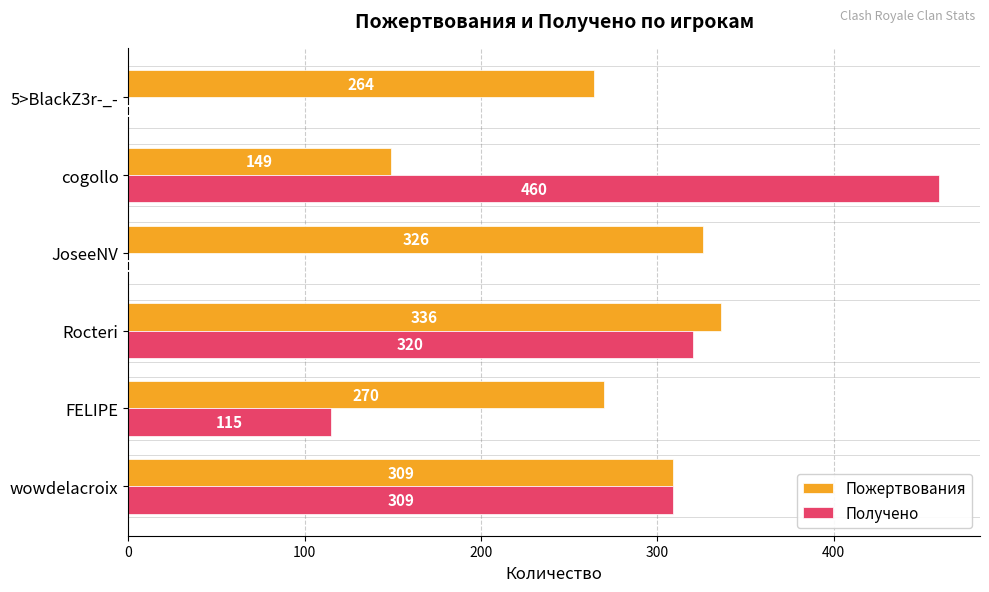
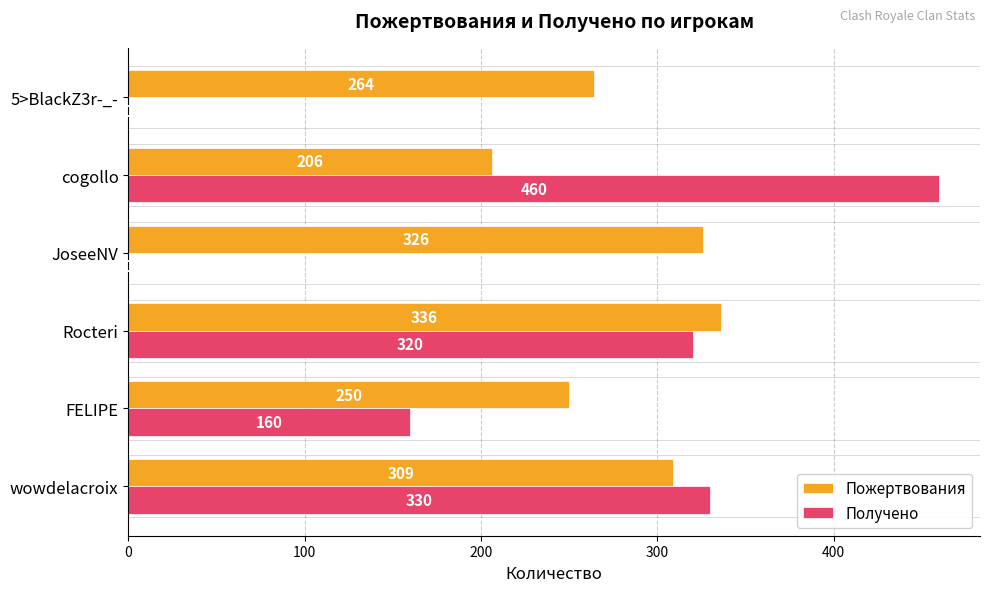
  {
    "Пожертвования": {
      "5>BlackZ3r-_-": 264,
-     "cogollo": 149,
+     "cogollo": 206,
      "JoseeNV": 326,
      "Rocteri": 336,
-     "FELIPE": 270,
+     "FELIPE": 250,
      "wowdelacroix": 309
    },
    "Получено": {
      "cogollo": 460,
      "Rocteri": 320,
-     "FELIPE": 115,
-     "wowdelacroix": 309
+     "FELIPE": 160,
+     "wowdelacroix": 330
    }
  }
